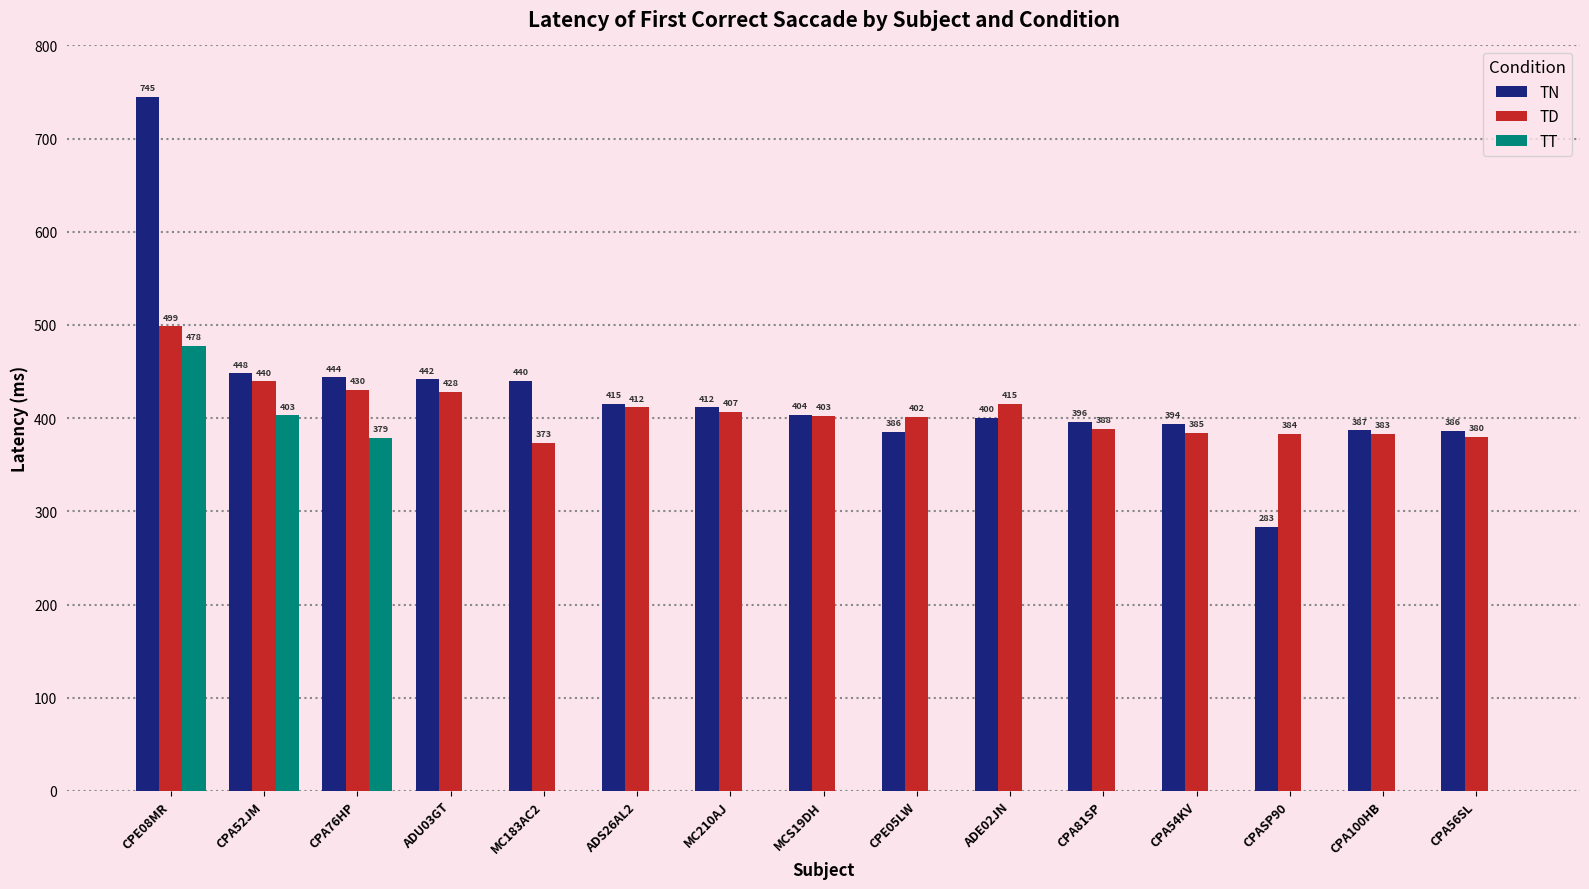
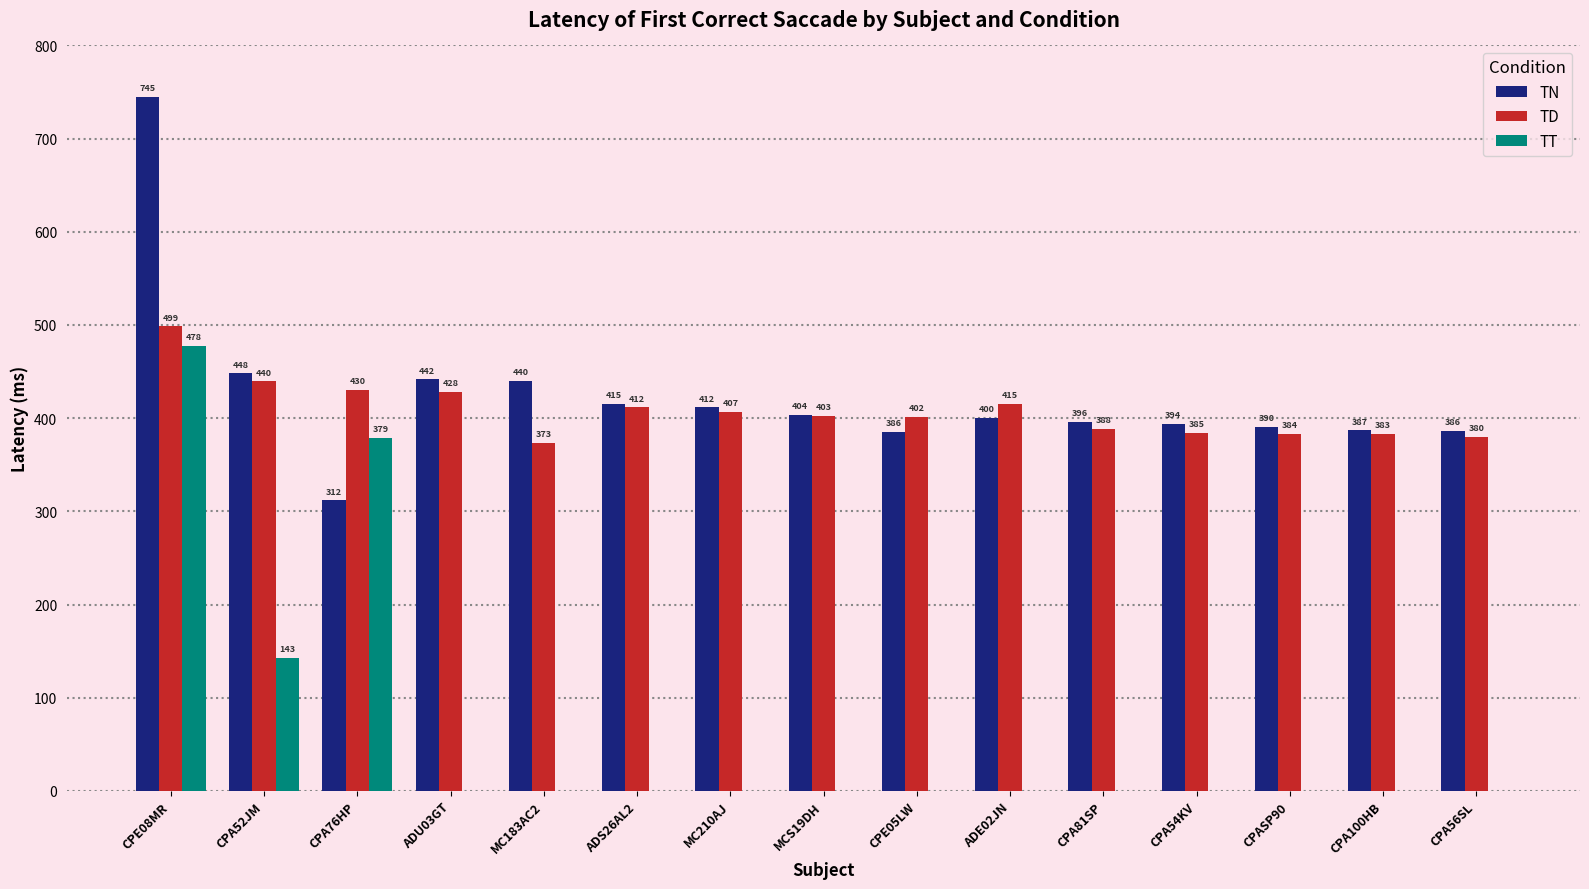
  {
    "TN": {
      "CPE08MR": 745,
      "CPA52JM": 448,
-     "CPA76HP": 444,
+     "CPA76HP": 312,
      "ADU03GT": 442,
      "MC183AC2": 440,
      "ADS26AL2": 415,
      "MC210AJ": 412,
      "MCS19DH": 404,
      "CPE05LW": 386,
      "ADE02JN": 400,
      "CPA81SP": 396,
      "CPA54KV": 394,
-     "CPASP90": 283,
+     "CPASP90": 390,
      "CPA100HB": 387,
      "CPA56SL": 386
    },
    "TD": {
      "CPE08MR": 499,
      "CPA52JM": 440,
      "CPA76HP": 430,
      "ADU03GT": 428,
      "MC183AC2": 373,
      "ADS26AL2": 412,
      "MC210AJ": 407,
      "MCS19DH": 403,
      "CPE05LW": 402,
      "ADE02JN": 415,
      "CPA81SP": 388,
      "CPA54KV": 385,
      "CPASP90": 384,
      "CPA100HB": 383,
      "CPA56SL": 380
    },
    "TT": {
      "CPE08MR": 478,
-     "CPA52JM": 403,
+     "CPA52JM": 143,
      "CPA76HP": 379
    }
  }
